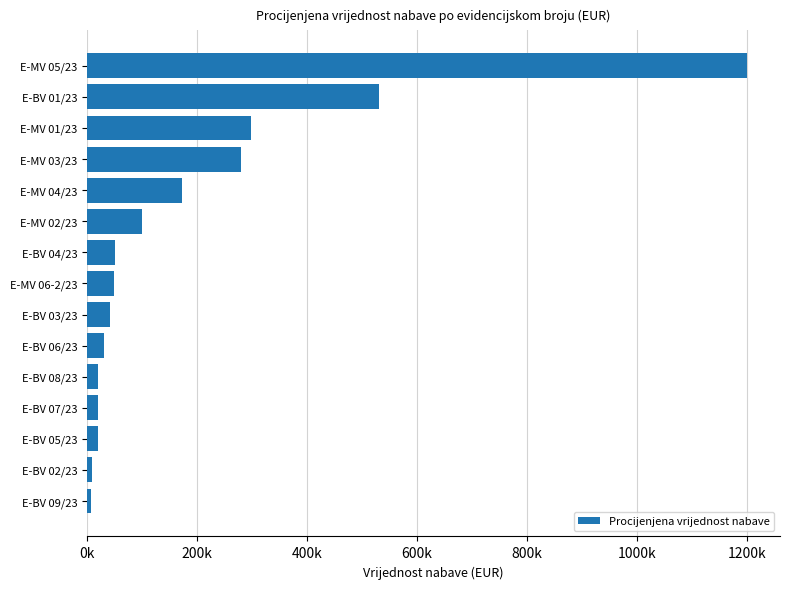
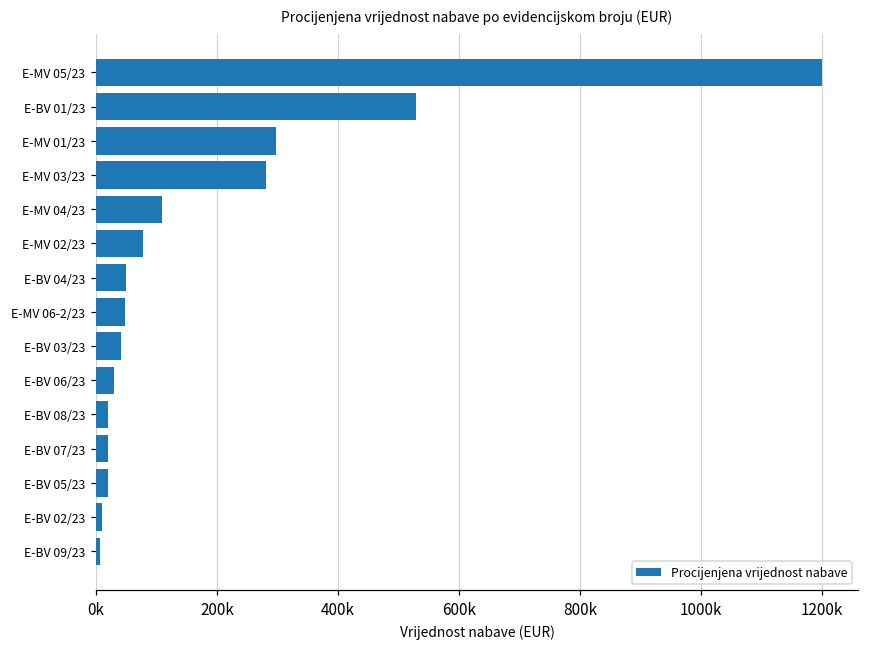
  {
    "E-MV 05/23": 1200000,
    "E-BV 01/23": 530000,
    "E-MV 01/23": 300000,
    "E-MV 03/23": 280000,
-   "E-MV 04/23": 170000,
-   "E-MV 02/23": 100000,
+   "E-MV 04/23": 110000,
+   "E-MV 02/23": 80000,
    "E-BV 04/23": 50000,
    "E-MV 06-2/23": 50000,
    "E-BV 03/23": 40000,
    "E-BV 06/23": 30000,
    "E-BV 08/23": 20000,
    "E-BV 07/23": 20000,
    "E-BV 05/23": 20000,
    "E-BV 02/23": 10000,
    "E-BV 09/23": 10000
  }
